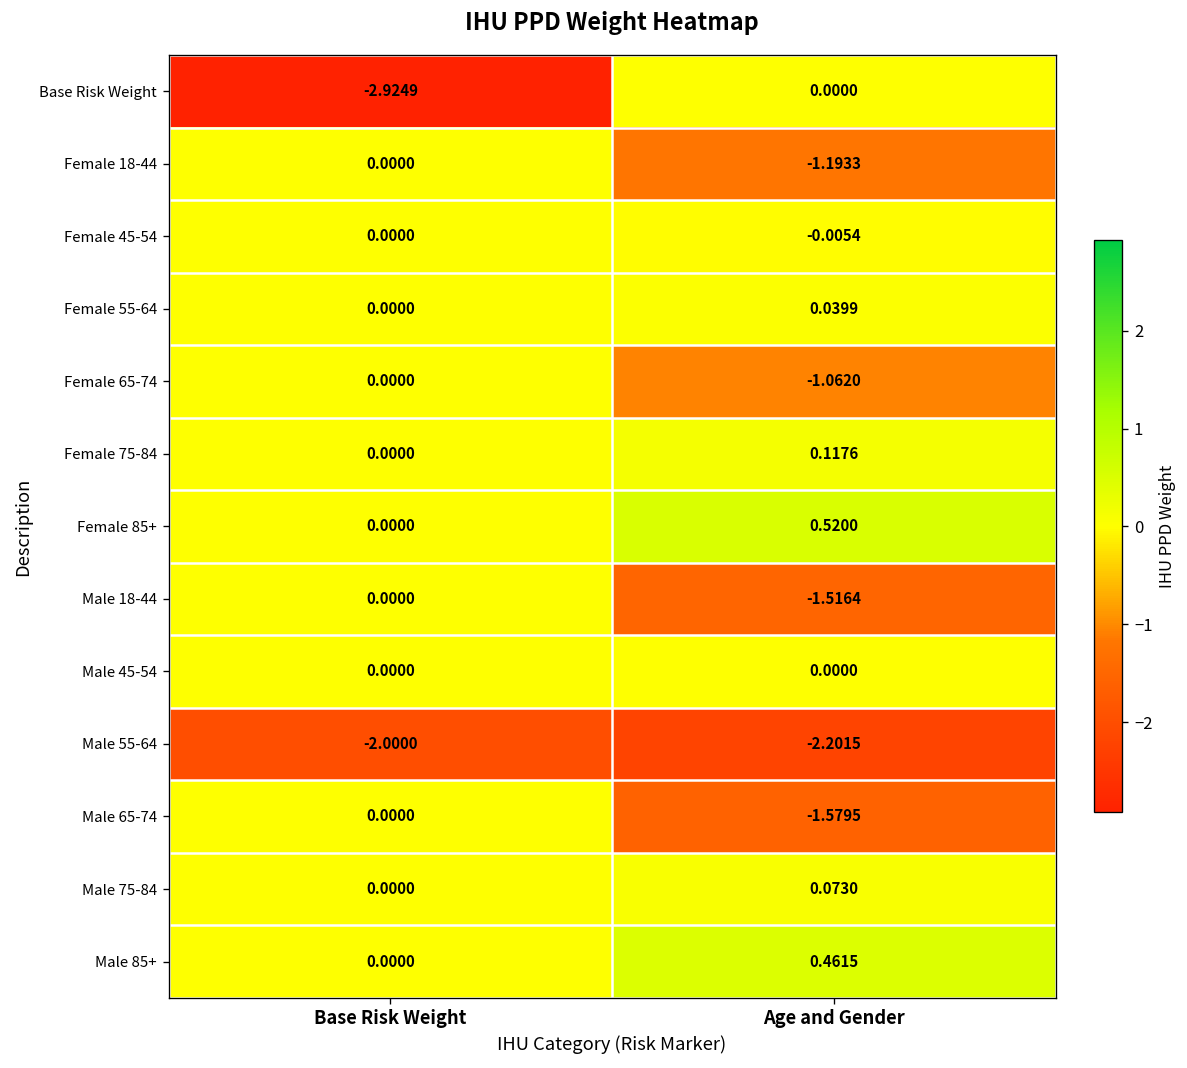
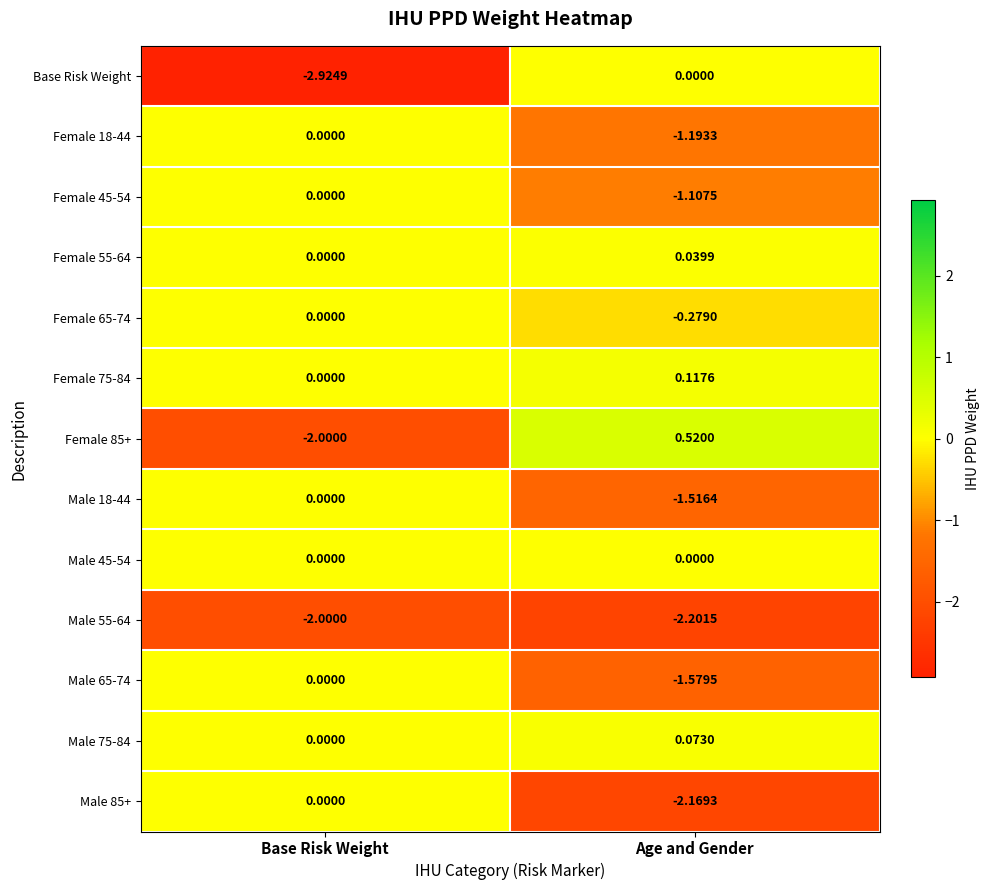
  {
    "Base Risk Weight": {
      "Base Risk Weight": -2.9249,
      "Age and Gender": 0.0000
    },
    "Female 18-44": {
      "Base Risk Weight": 0.0000,
      "Age and Gender": -1.1933
    },
    "Female 45-54": {
      "Base Risk Weight": 0.0000,
-     "Age and Gender": -0.0054
+     "Age and Gender": -1.1075
    },
    "Female 55-64": {
      "Base Risk Weight": 0.0000,
      "Age and Gender": 0.0399
    },
    "Female 65-74": {
      "Base Risk Weight": 0.0000,
-     "Age and Gender": -1.0620
+     "Age and Gender": -0.2790
    },
    "Female 75-84": {
      "Base Risk Weight": 0.0000,
      "Age and Gender": 0.1176
    },
    "Female 85+": {
-     "Base Risk Weight": 0.0000,
+     "Base Risk Weight": -2.0000,
      "Age and Gender": 0.5200
    },
    "Male 18-44": {
      "Base Risk Weight": 0.0000,
      "Age and Gender": -1.5164
    },
    "Male 45-54": {
      "Base Risk Weight": 0.0000,
      "Age and Gender": 0.0000
    },
    "Male 55-64": {
      "Base Risk Weight": -2.0000,
      "Age and Gender": -2.2015
    },
    "Male 65-74": {
      "Base Risk Weight": 0.0000,
      "Age and Gender": -1.5795
    },
    "Male 75-84": {
      "Base Risk Weight": 0.0000,
      "Age and Gender": 0.0730
    },
    "Male 85+": {
      "Base Risk Weight": 0.0000,
-     "Age and Gender": 0.4615
+     "Age and Gender": -2.1693
    }
  }
